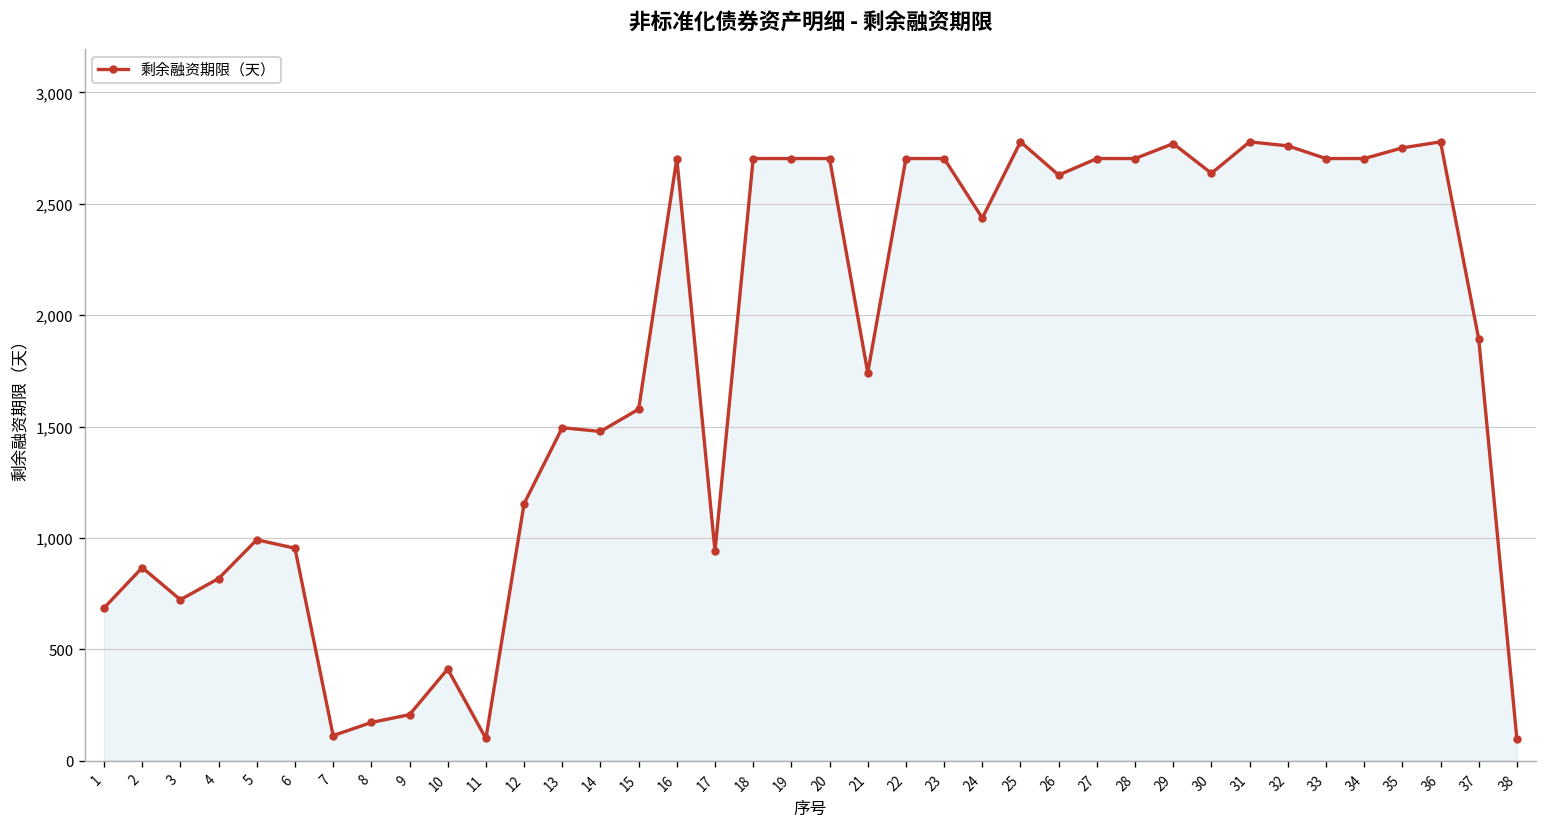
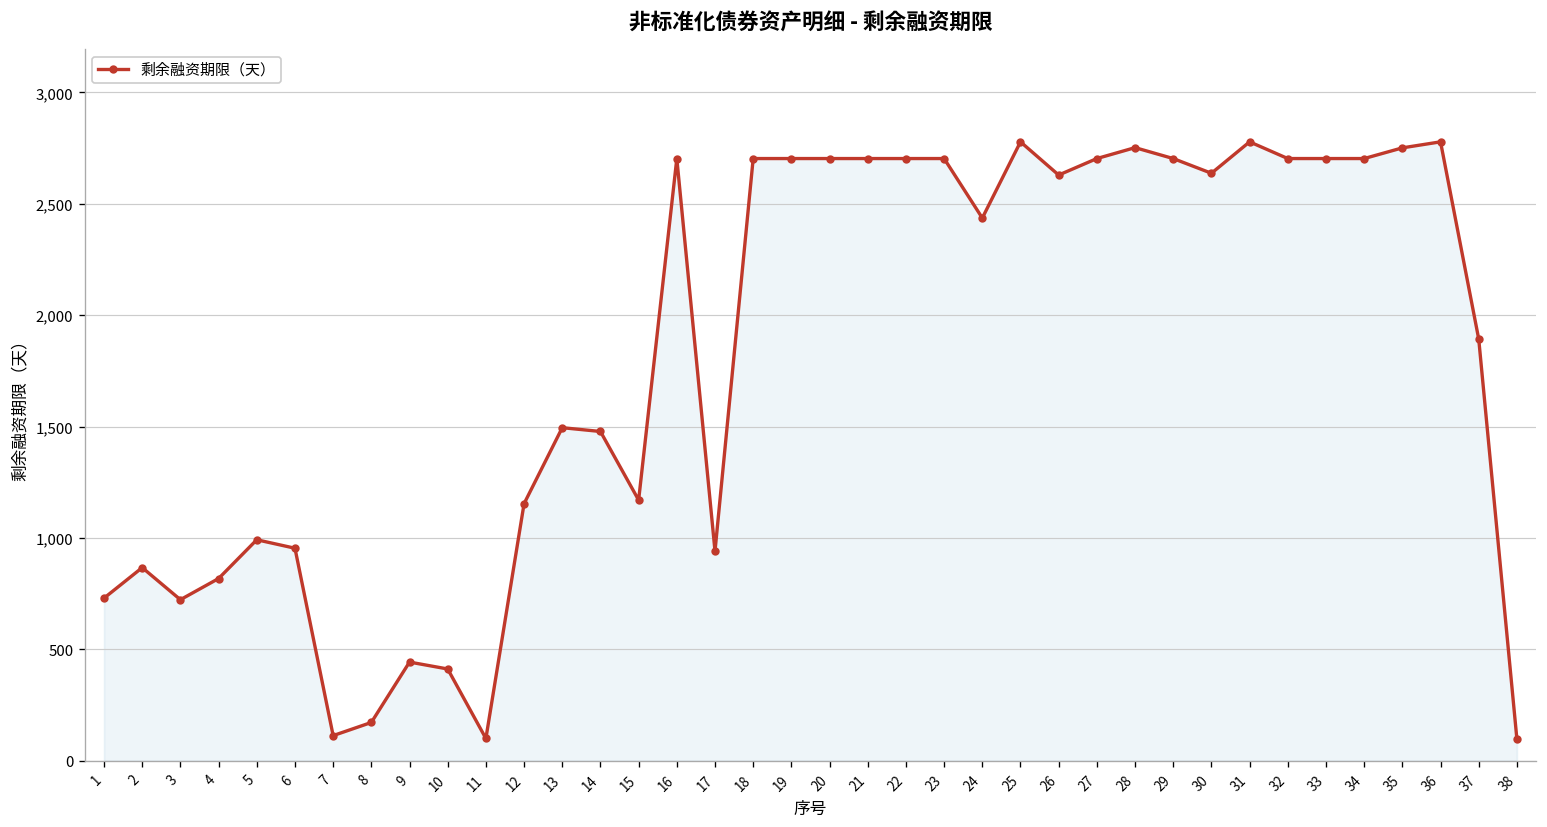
  {
-   "1": "690",
+   "1": "730",
    "2": "870",
    "3": "720",
    "4": "820",
    "5": "990",
    "6": "950",
    "7": "110",
    "8": "170",
-   "9": "210",
+   "9": "440",
    "10": "410",
    "11": "100",
    "12": "1,150",
    "13": "1,500",
    "14": "1,480",
-   "15": "1,580",
+   "15": "1,170",
    "16": "2,700",
    "17": "940",
    "18": "2,700",
    "19": "2,700",
    "20": "2,700",
-   "21": "1,740",
+   "21": "2,700",
    "22": "2,700",
    "23": "2,700",
    "24": "2,440",
    "25": "2,780",
    "26": "2,630",
    "27": "2,700",
-   "28": "2,700",
-   "29": "2,770",
+   "28": "2,750",
+   "29": "2,700",
    "30": "2,640",
    "31": "2,780",
-   "32": "2,760",
+   "32": "2,700",
    "33": "2,700",
    "34": "2,700",
    "35": "2,750",
    "36": "2,780",
    "37": "1,890",
    "38": "100"
  }
